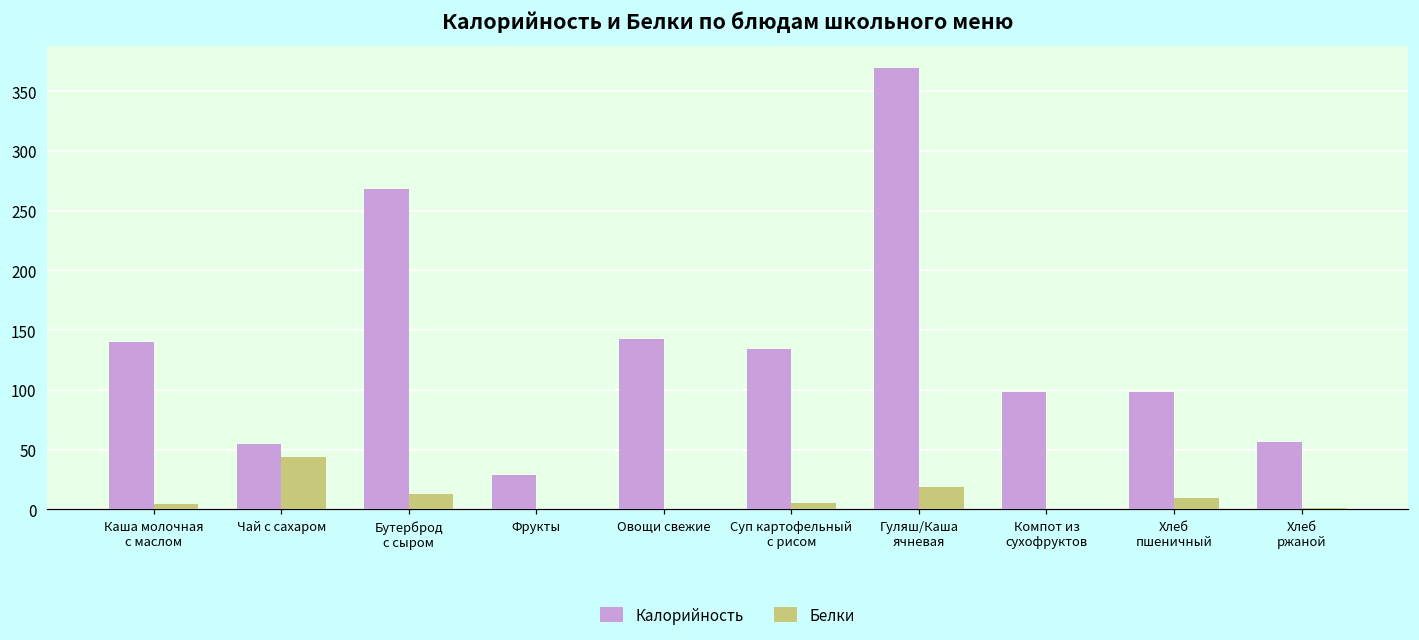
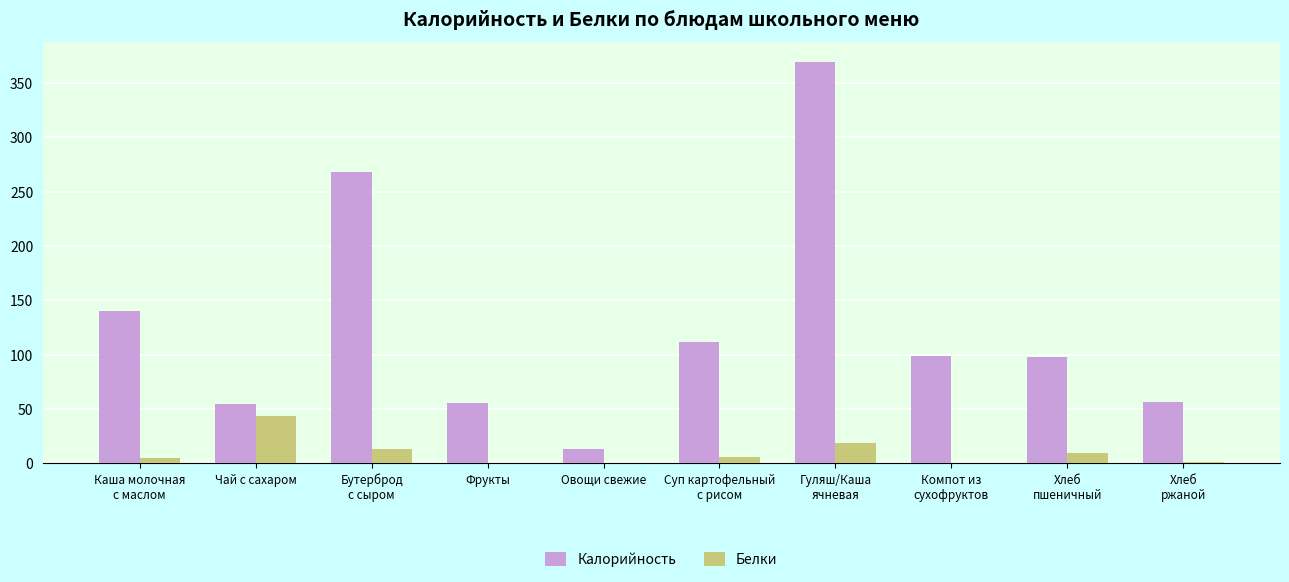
  {
    "Калорийность": {
      "Каша молочная с маслом": 140,
      "Чай с сахаром": 54,
      "Бутерброд с сыром": 268,
-     "Фрукты": 29,
-     "Овощи свежие": 143,
-     "Суп картофельный с рисом": 134,
+     "Фрукты": 55,
+     "Овощи свежие": 13,
+     "Суп картофельный с рисом": 112,
      "Гуляш/Каша ячневая": 369,
      "Компот из сухофруктов": 98,
      "Хлеб пшеничный": 98,
      "Хлеб ржаной": 57
    },
    "Белки": {
      "Каша молочная с маслом": 5,
      "Чай с сахаром": 44,
      "Бутерброд с сыром": 13,
      "Суп картофельный с рисом": 5,
      "Гуляш/Каша ячневая": 19,
      "Хлеб пшеничный": 9
    }
  }
